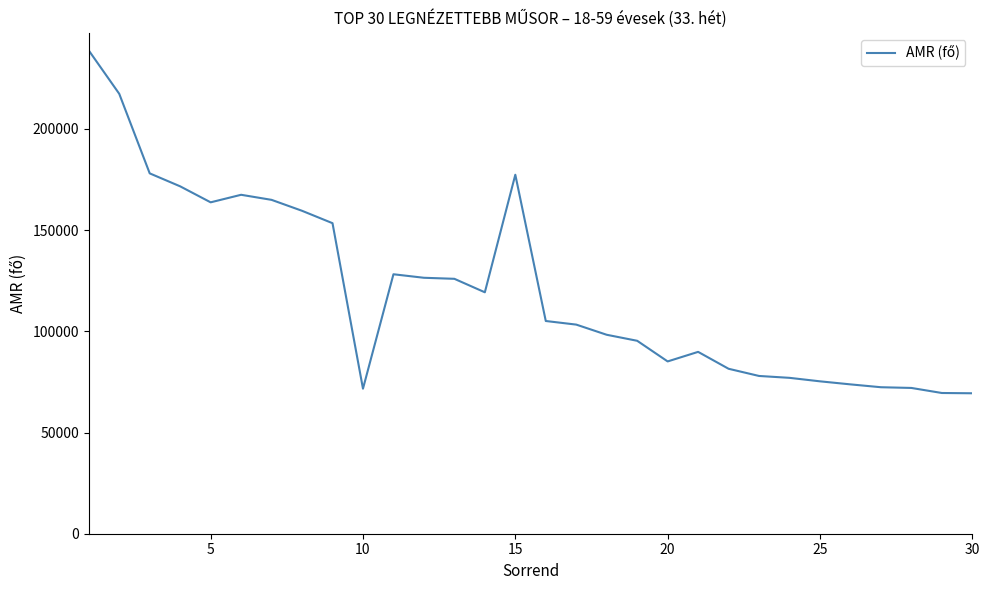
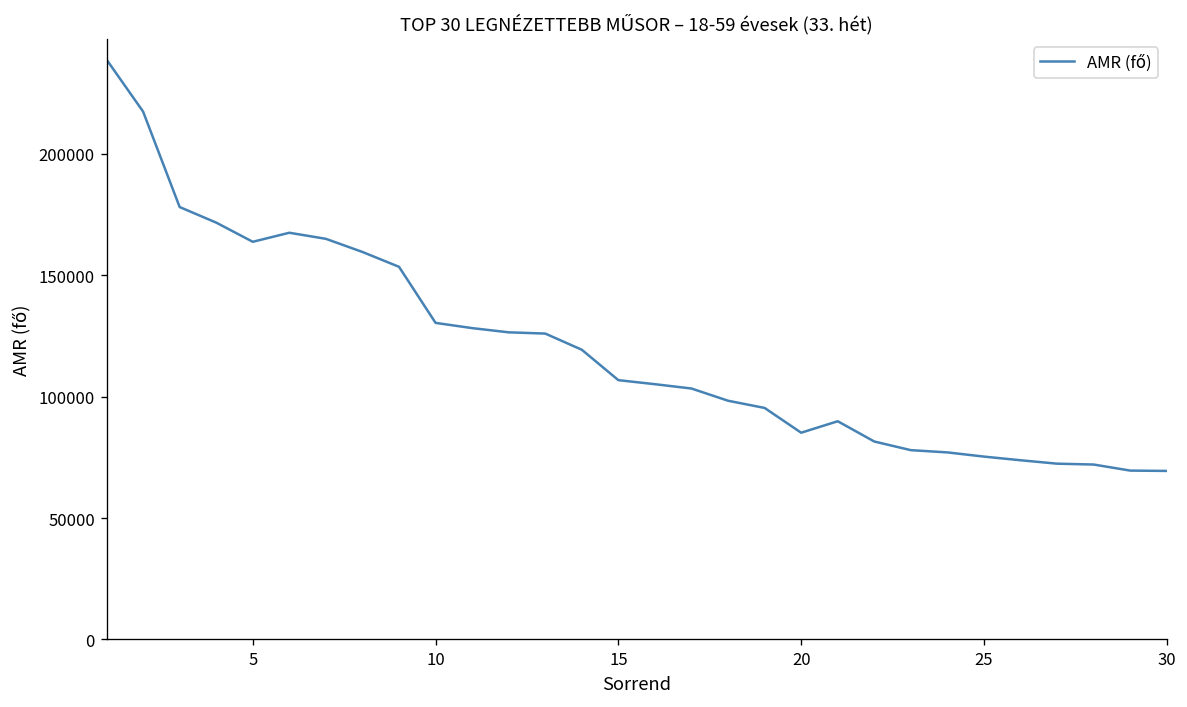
  {
    "5": 164000,
-   "10": 72000,
-   "15": 177000,
+   "10": 130000,
+   "15": 107000,
    "20": 85000,
    "25": 75000,
    "30": 69000
  }
